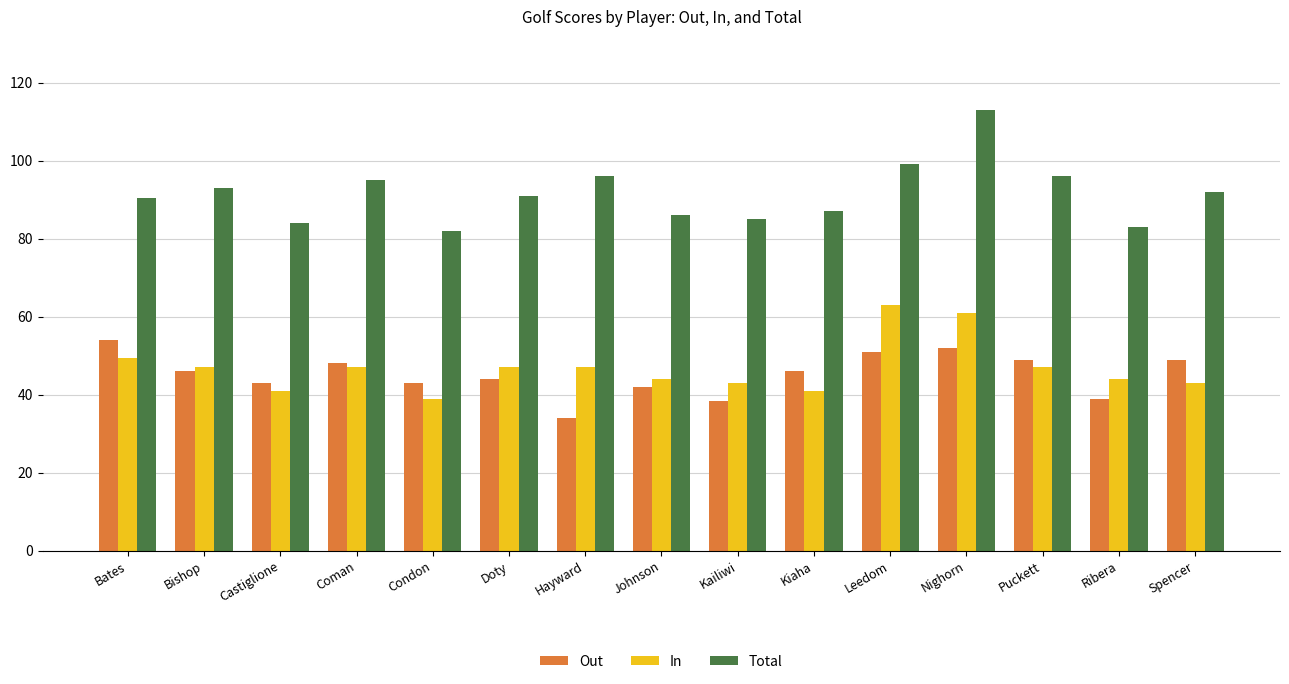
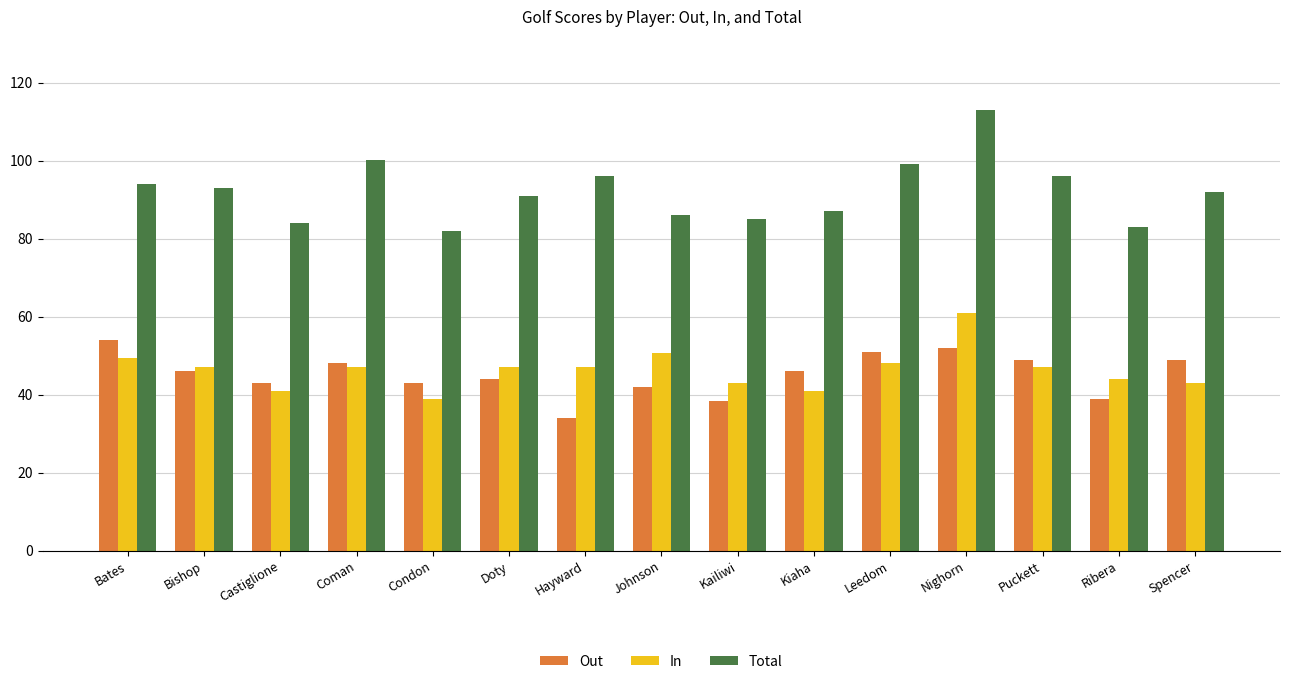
  {
    "Out": {
      "Bates": 54,
      "Bishop": 46,
      "Castiglione": 43,
      "Coman": 48,
      "Condon": 43,
      "Doty": 44,
      "Hayward": 34,
      "Johnson": 42,
      "Kailiwi": 38,
      "Kiaha": 46,
      "Leedom": 51,
      "Nighorn": 52,
      "Puckett": 49,
      "Ribera": 39,
      "Spencer": 49
    },
    "In": {
      "Bates": 49,
      "Bishop": 47,
      "Castiglione": 41,
      "Coman": 47,
      "Condon": 39,
      "Doty": 47,
      "Hayward": 47,
-     "Johnson": 44,
+     "Johnson": 51,
      "Kailiwi": 43,
      "Kiaha": 41,
-     "Leedom": 63,
+     "Leedom": 48,
      "Nighorn": 61,
      "Puckett": 47,
      "Ribera": 44,
      "Spencer": 43
    },
    "Total": {
-     "Bates": 90,
+     "Bates": 94,
      "Bishop": 93,
      "Castiglione": 84,
-     "Coman": 95,
+     "Coman": 100,
      "Condon": 82,
      "Doty": 91,
      "Hayward": 96,
      "Johnson": 86,
      "Kailiwi": 85,
      "Kiaha": 87,
      "Leedom": 99,
      "Nighorn": 113,
      "Puckett": 96,
      "Ribera": 83,
      "Spencer": 92
    }
  }
